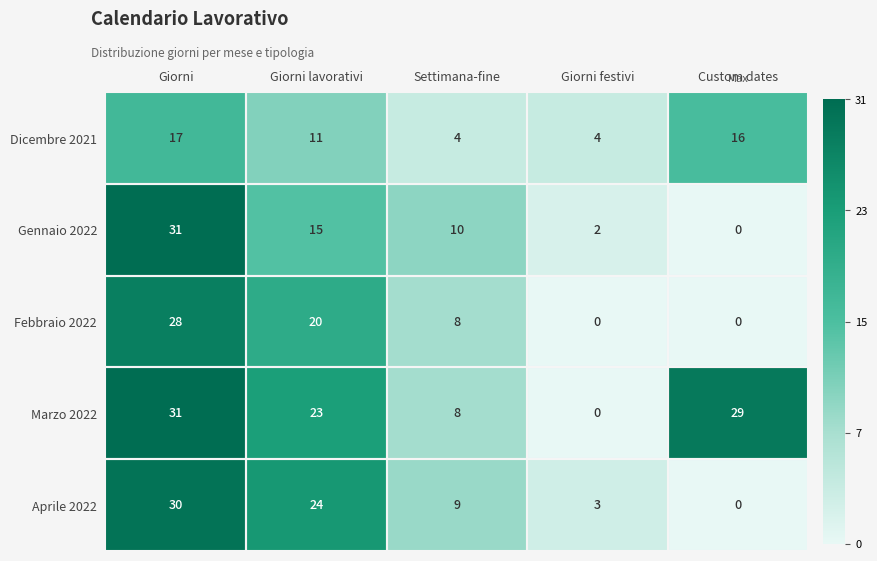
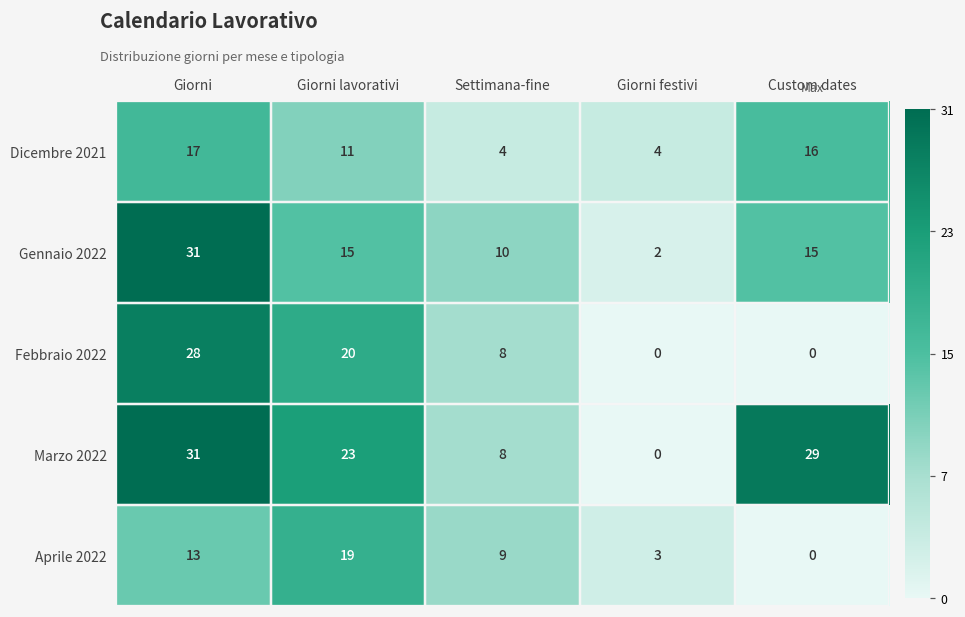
  {
    "Dicembre 2021": {
      "Giorni": 17,
      "Giorni lavorativi": 11,
      "Settimana-fine": 4,
      "Giorni festivi": 4,
      "Custom dates": 16
    },
    "Gennaio 2022": {
      "Giorni": 31,
      "Giorni lavorativi": 15,
      "Settimana-fine": 10,
      "Giorni festivi": 2,
-     "Custom dates": 0
+     "Custom dates": 15
    },
    "Febbraio 2022": {
      "Giorni": 28,
      "Giorni lavorativi": 20,
      "Settimana-fine": 8,
      "Giorni festivi": 0,
      "Custom dates": 0
    },
    "Marzo 2022": {
      "Giorni": 31,
      "Giorni lavorativi": 23,
      "Settimana-fine": 8,
      "Giorni festivi": 0,
      "Custom dates": 29
    },
    "Aprile 2022": {
-     "Giorni": 30,
-     "Giorni lavorativi": 24,
+     "Giorni": 13,
+     "Giorni lavorativi": 19,
      "Settimana-fine": 9,
      "Giorni festivi": 3,
      "Custom dates": 0
    }
  }
